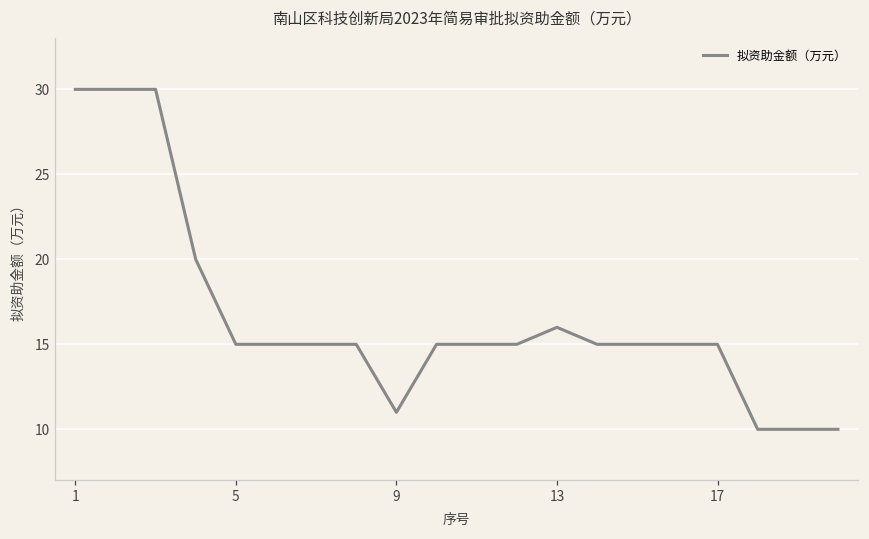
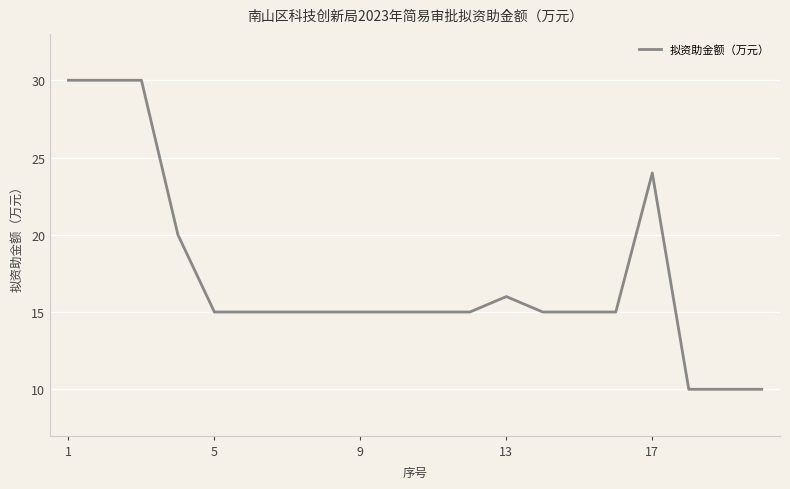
  {
    "1": 30,
    "5": 15,
-   "9": 11,
+   "9": 15,
    "13": 16,
-   "17": 15
+   "17": 24
  }
